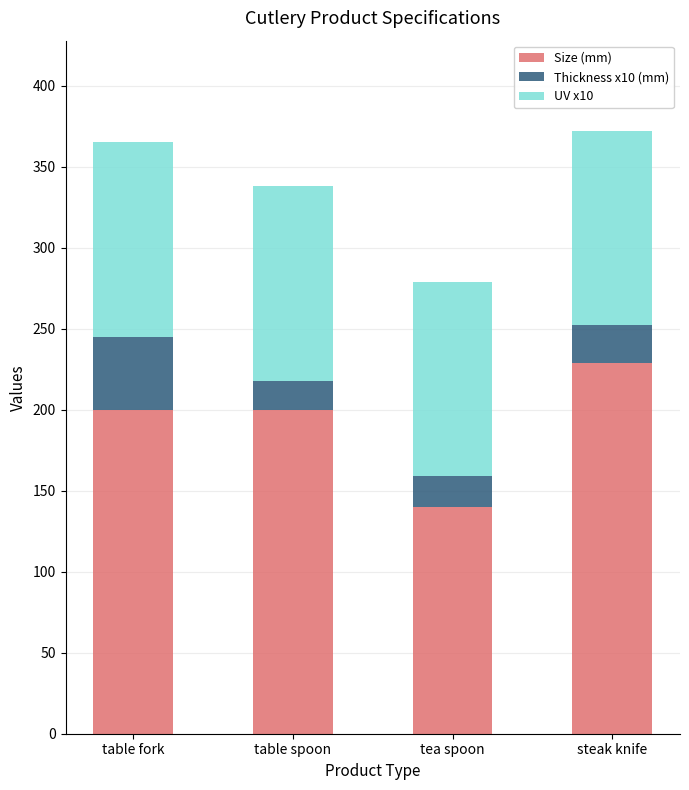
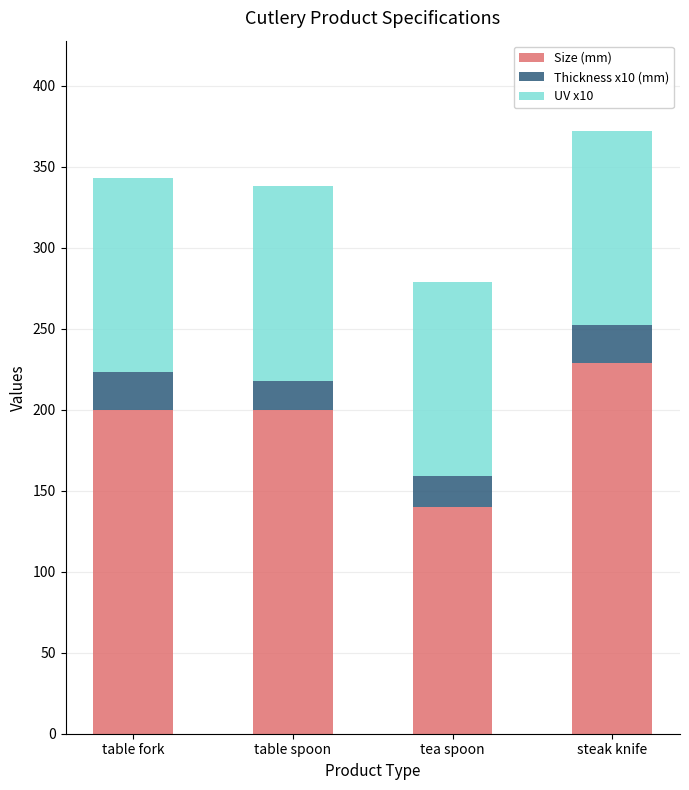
  {
    "Size (mm)": {
      "table fork": 200,
      "table spoon": 200,
      "tea spoon": 140,
      "steak knife": 229
    },
    "Thickness x10 (mm)": {
-     "table fork": 45,
+     "table fork": 23,
      "table spoon": 18,
      "tea spoon": 19,
      "steak knife": 23
    },
    "UV x10": {
      "table fork": 120,
      "table spoon": 120,
      "tea spoon": 120,
      "steak knife": 120
    }
  }
